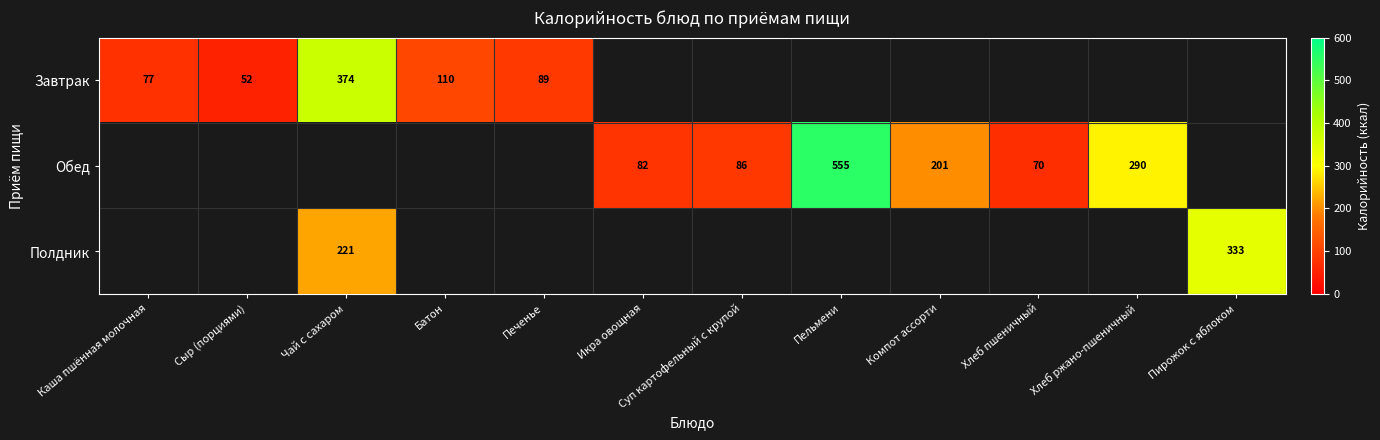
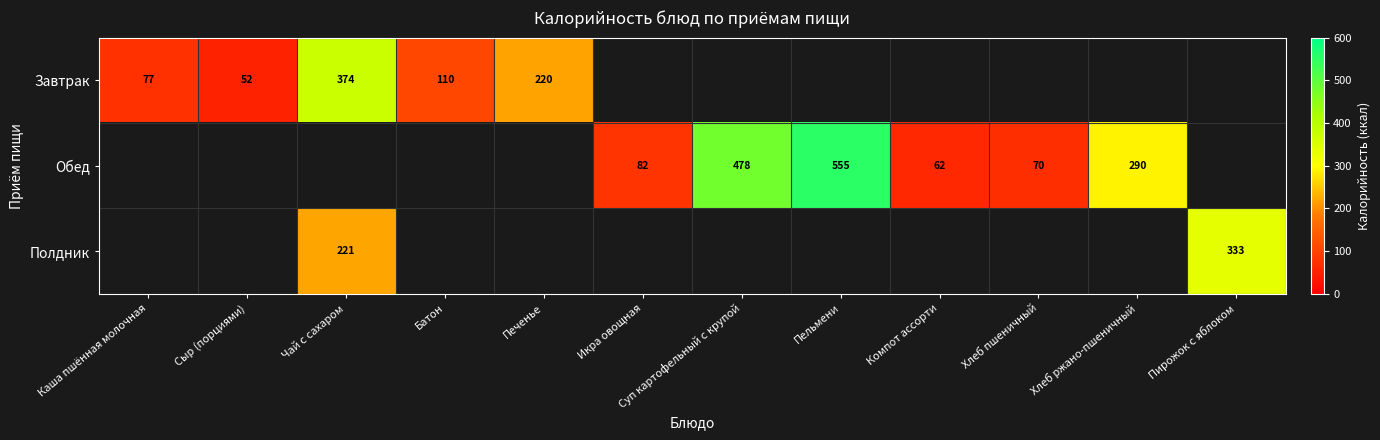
  {
    "Завтрак": {
      "Каша пшённая молочная": 77,
      "Сыр (порциями)": 52,
      "Чай с сахаром": 374,
      "Батон": 110,
-     "Печенье": 89
+     "Печенье": 220
    },
    "Обед": {
      "Икра овощная": 82,
-     "Суп картофельный с крупой": 86,
+     "Суп картофельный с крупой": 478,
      "Пельмени": 555,
-     "Компот ассорти": 201,
+     "Компот ассорти": 62,
      "Хлеб пшеничный": 70,
      "Хлеб ржано-пшеничный": 290
    },
    "Полдник": {
      "Чай с сахаром": 221,
      "Пирожок с яблоком": 333
    }
  }
